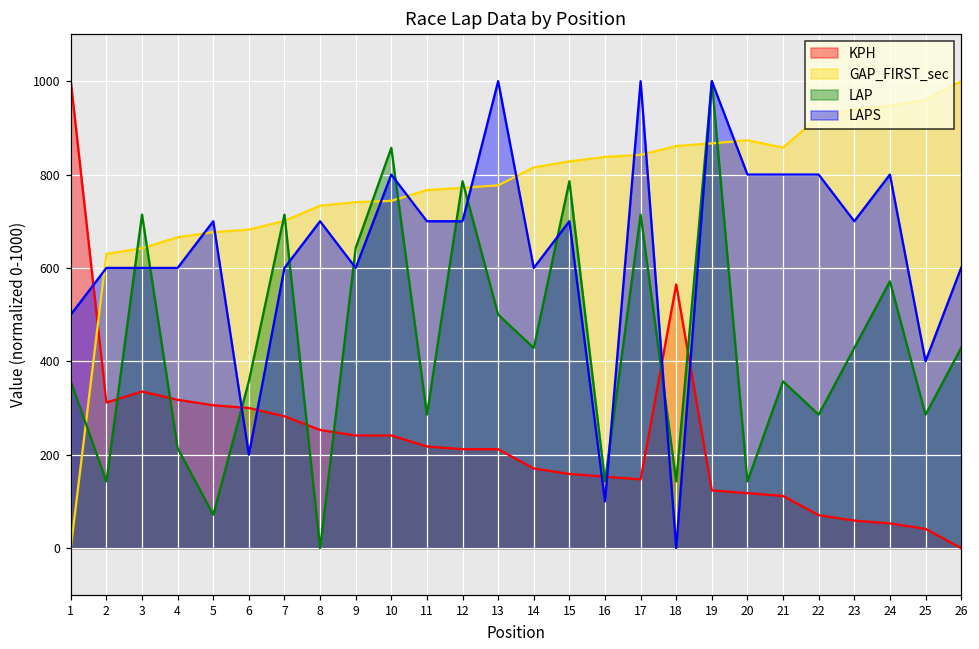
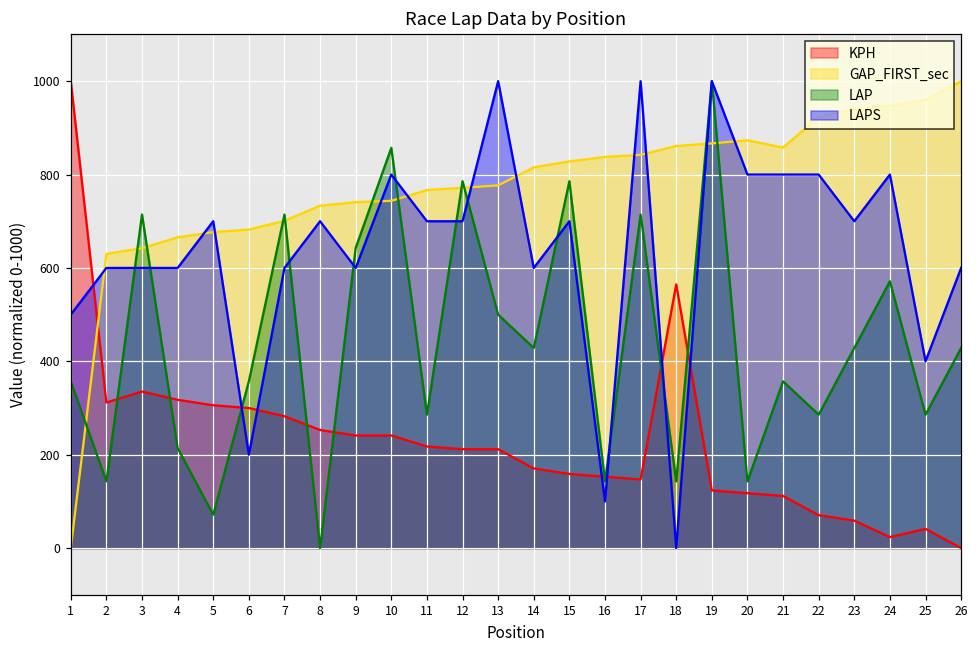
  {
    "KPH": {
      "1": 1000,
      "2": 310,
      "3": 340,
      "4": 320,
      "5": 310,
      "6": 300,
      "7": 280,
      "8": 250,
      "9": 240,
      "10": 240,
      "11": 220,
      "12": 210,
      "13": 210,
      "14": 170,
      "15": 160,
      "16": 150,
      "17": 150,
      "18": 560,
      "19": 120,
      "20": 120,
      "21": 110,
      "22": 70,
      "23": 60,
-     "24": 50,
+     "24": 20,
      "25": 40,
      "26": 0
    },
    "GAP_FIRST_sec": {
      "1": 0,
      "2": 630,
      "3": 640,
      "4": 670,
      "5": 680,
      "6": 680,
      "7": 700,
      "8": 730,
      "9": 740,
      "10": 740,
      "11": 770,
      "12": 770,
      "13": 780,
      "14": 820,
      "15": 830,
      "16": 840,
      "17": 840,
      "18": 860,
      "19": 870,
      "20": 870,
      "21": 860,
      "26": 1000
    },
    "LAP": {
      "1": 360,
      "2": 140,
      "3": 710,
      "4": 210,
      "5": 70,
      "6": 360,
      "7": 710,
      "8": 0,
      "9": 640,
      "10": 860,
      "11": 290,
      "12": 790,
      "13": 500,
      "14": 430,
      "15": 790,
      "16": 140,
      "17": 710,
      "18": 140,
      "20": 140,
      "21": 360,
      "22": 290,
      "23": 430,
      "24": 570,
      "25": 290,
      "26": 430
    },
    "LAPS": {
      "1": 500,
      "2": 600,
      "3": 600,
      "4": 600,
      "5": 700,
      "6": 200,
      "7": 600,
      "8": 700,
      "9": 600,
      "10": 800,
      "11": 700,
      "12": 700,
      "13": 1000,
      "14": 600,
      "15": 700,
      "16": 100,
      "17": 1000,
      "18": 0,
      "20": 800,
      "21": 800,
      "22": 800,
      "23": 700,
      "24": 800,
      "25": 400,
      "26": 600
    }
  }
